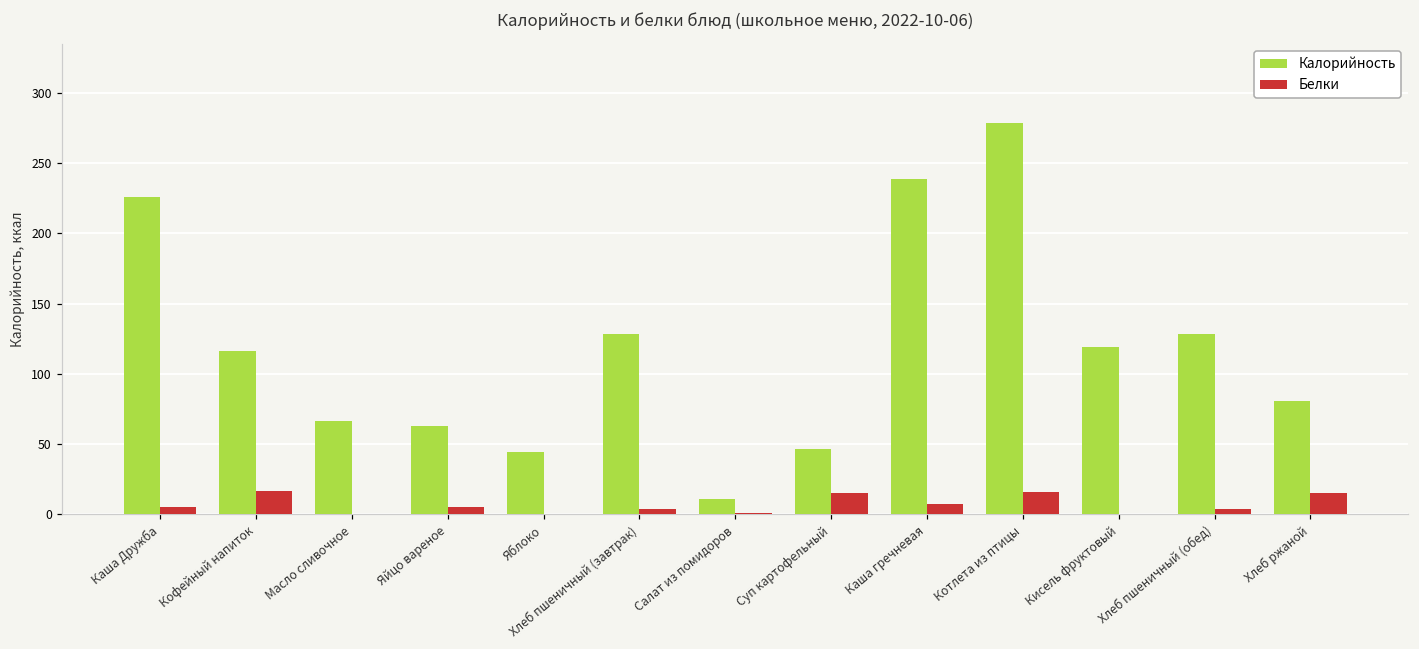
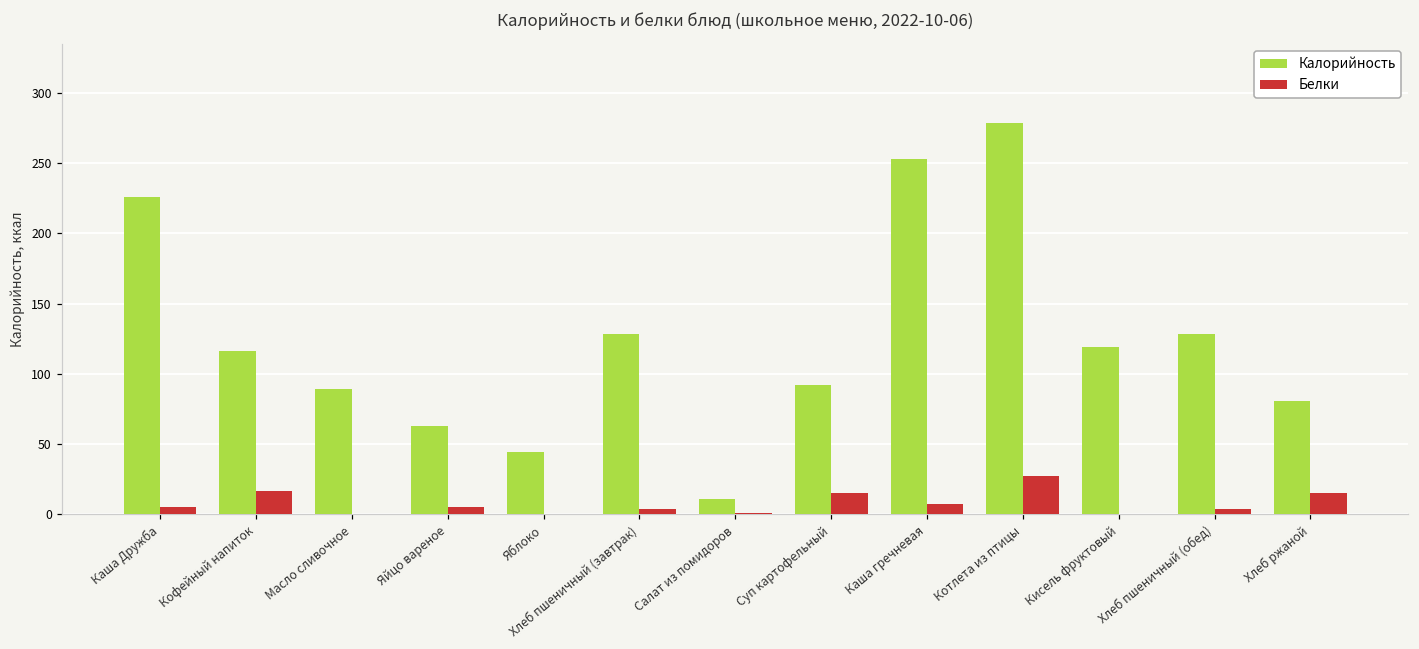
  {
    "Калорийность": {
      "Каша Дружба": 226,
      "Кофейный напиток": 116,
-     "Масло сливочное": 66,
+     "Масло сливочное": 89,
      "Яйцо вареное": 63,
      "Яблоко": 44,
      "Хлеб пшеничный (завтрак)": 128,
      "Салат из помидоров": 11,
-     "Суп картофельный": 47,
-     "Каша гречневая": 239,
+     "Суп картофельный": 92,
+     "Каша гречневая": 253,
      "Котлета из птицы": 279,
      "Кисель фруктовый": 119,
      "Хлеб пшеничный (обед)": 128,
      "Хлеб ржаной": 80
    },
    "Белки": {
      "Каша Дружба": 5,
      "Кофейный напиток": 17,
      "Яйцо вареное": 5,
      "Хлеб пшеничный (завтрак)": 4,
      "Суп картофельный": 15,
      "Каша гречневая": 7,
-     "Котлета из птицы": 16,
+     "Котлета из птицы": 28,
      "Хлеб пшеничный (обед)": 4,
      "Хлеб ржаной": 15
    }
  }
